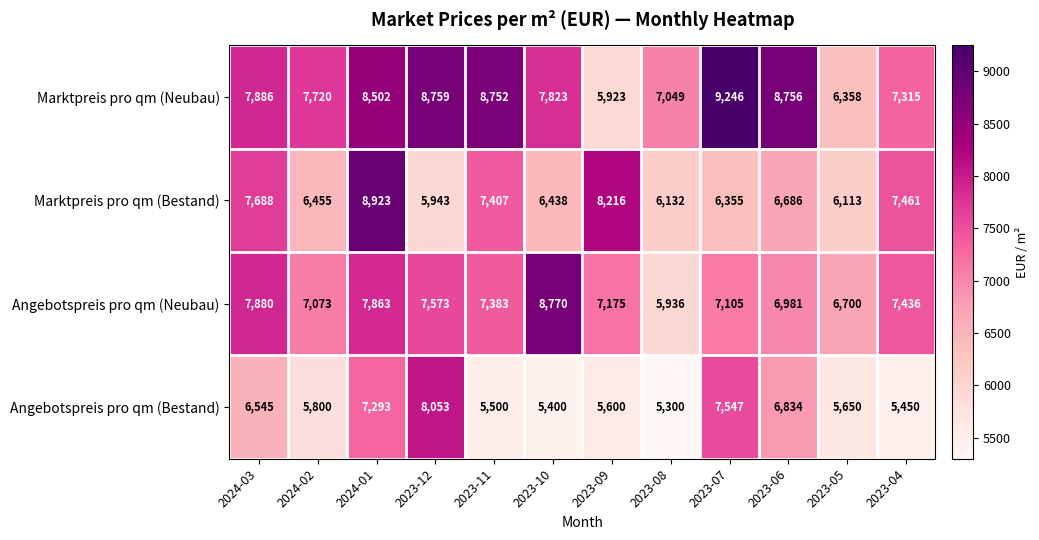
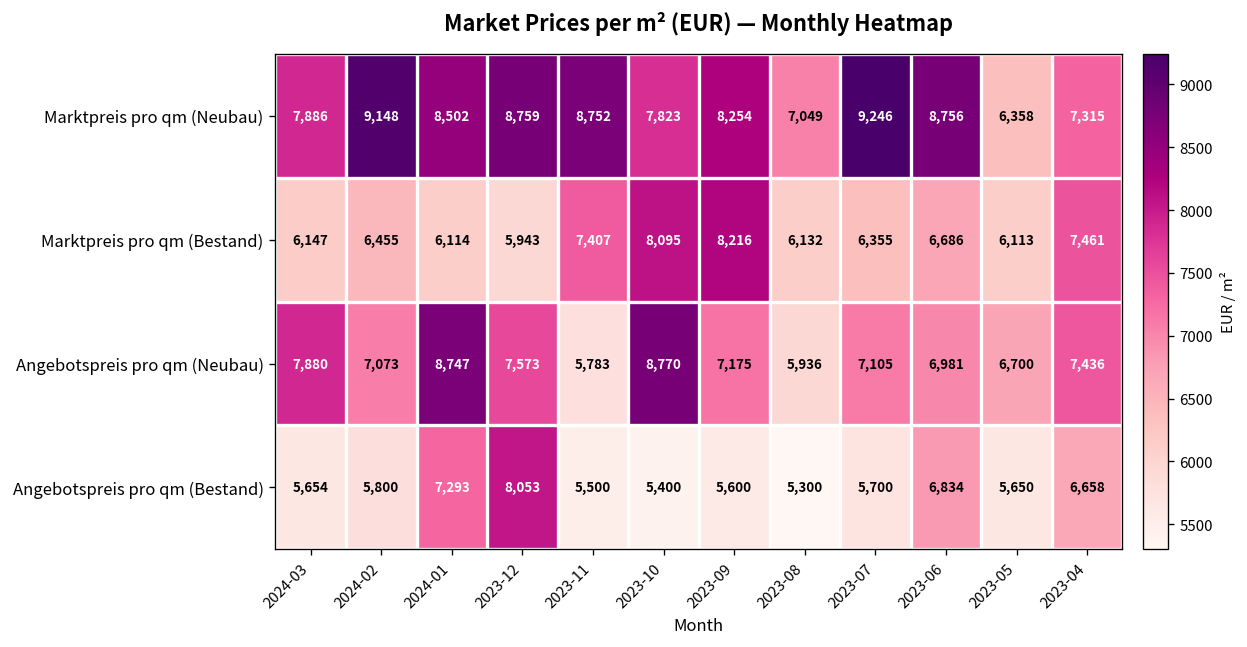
  {
    "Marktpreis pro qm (Neubau)": {
      "2024-03": "7,886",
-     "2024-02": "7,720",
+     "2024-02": "9,148",
      "2024-01": "8,502",
      "2023-12": "8,759",
      "2023-11": "8,752",
      "2023-10": "7,823",
-     "2023-09": "5,923",
+     "2023-09": "8,254",
      "2023-08": "7,049",
      "2023-07": "9,246",
      "2023-06": "8,756",
      "2023-05": "6,358",
      "2023-04": "7,315"
    },
    "Marktpreis pro qm (Bestand)": {
-     "2024-03": "7,688",
+     "2024-03": "6,147",
      "2024-02": "6,455",
-     "2024-01": "8,923",
+     "2024-01": "6,114",
      "2023-12": "5,943",
      "2023-11": "7,407",
-     "2023-10": "6,438",
+     "2023-10": "8,095",
      "2023-09": "8,216",
      "2023-08": "6,132",
      "2023-07": "6,355",
      "2023-06": "6,686",
      "2023-05": "6,113",
      "2023-04": "7,461"
    },
    "Angebotspreis pro qm (Neubau)": {
      "2024-03": "7,880",
      "2024-02": "7,073",
-     "2024-01": "7,863",
+     "2024-01": "8,747",
      "2023-12": "7,573",
-     "2023-11": "7,383",
+     "2023-11": "5,783",
      "2023-10": "8,770",
      "2023-09": "7,175",
      "2023-08": "5,936",
      "2023-07": "7,105",
      "2023-06": "6,981",
      "2023-05": "6,700",
      "2023-04": "7,436"
    },
    "Angebotspreis pro qm (Bestand)": {
-     "2024-03": "6,545",
+     "2024-03": "5,654",
      "2024-02": "5,800",
      "2024-01": "7,293",
      "2023-12": "8,053",
      "2023-11": "5,500",
      "2023-10": "5,400",
      "2023-09": "5,600",
      "2023-08": "5,300",
-     "2023-07": "7,547",
+     "2023-07": "5,700",
      "2023-06": "6,834",
      "2023-05": "5,650",
-     "2023-04": "5,450"
+     "2023-04": "6,658"
    }
  }
